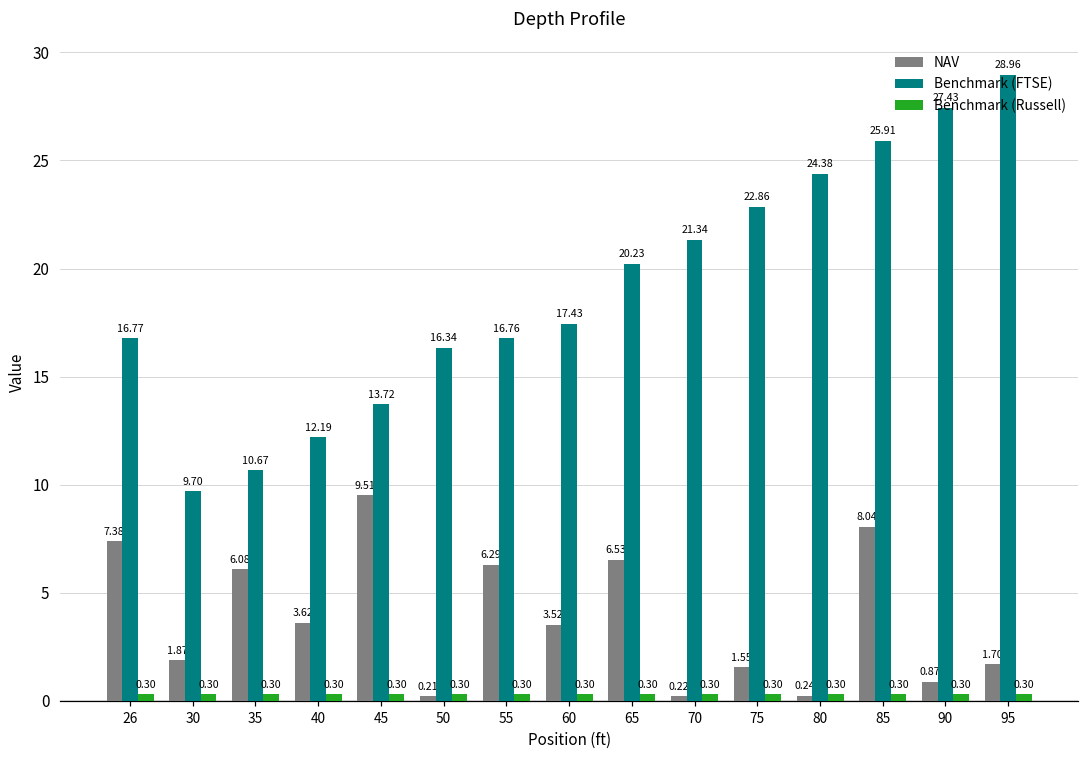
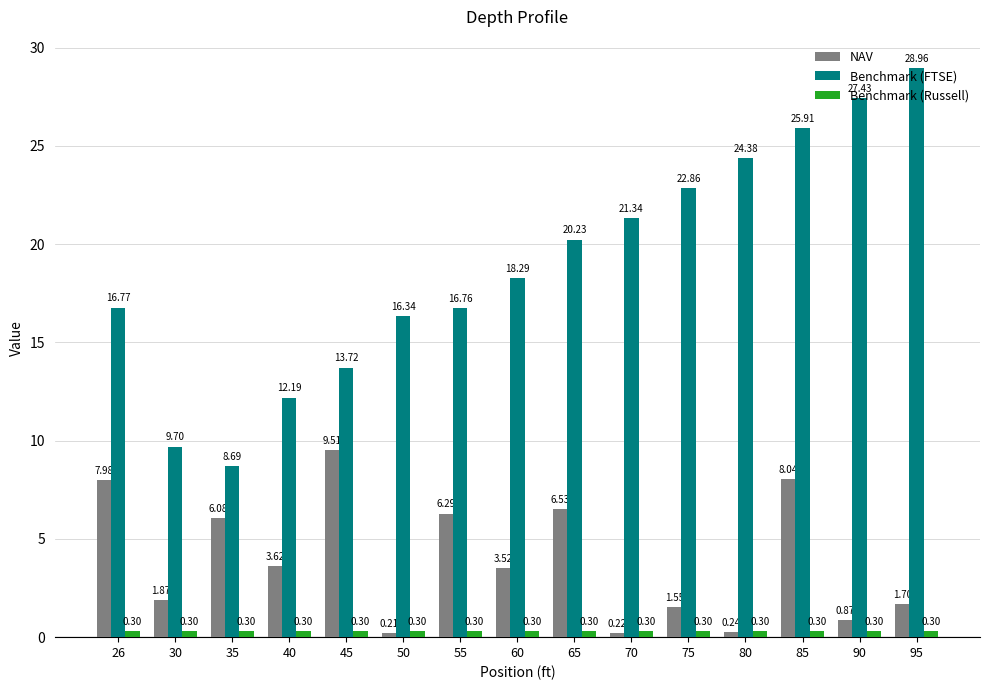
  {
    "NAV": {
-     "26": 7.38,
+     "26": 7.98,
      "30": 1.87,
      "35": 6.08,
      "40": 3.62,
      "45": 9.51,
      "50": 0.21,
      "55": 6.29,
      "60": 3.52,
      "65": 6.53,
      "70": 0.22,
      "75": 1.55,
      "80": 0.24,
      "85": 8.04,
      "90": 0.87,
      "95": 1.70
    },
    "Benchmark (FTSE)": {
      "26": 16.77,
      "30": 9.70,
-     "35": 10.67,
+     "35": 8.69,
      "40": 12.19,
      "45": 13.72,
      "50": 16.34,
      "55": 16.76,
-     "60": 17.43,
+     "60": 18.29,
      "65": 20.23,
      "70": 21.34,
      "75": 22.86,
      "80": 24.38,
      "85": 25.91,
      "90": 27.43,
      "95": 28.96
    },
    "Benchmark (Russell)": {
      "26": 0.30,
      "30": 0.30,
      "35": 0.30,
      "40": 0.30,
      "45": 0.30,
      "50": 0.30,
      "55": 0.30,
      "60": 0.30,
      "65": 0.30,
      "70": 0.30,
      "75": 0.30,
      "80": 0.30,
      "85": 0.30,
      "90": 0.30,
      "95": 0.30
    }
  }
